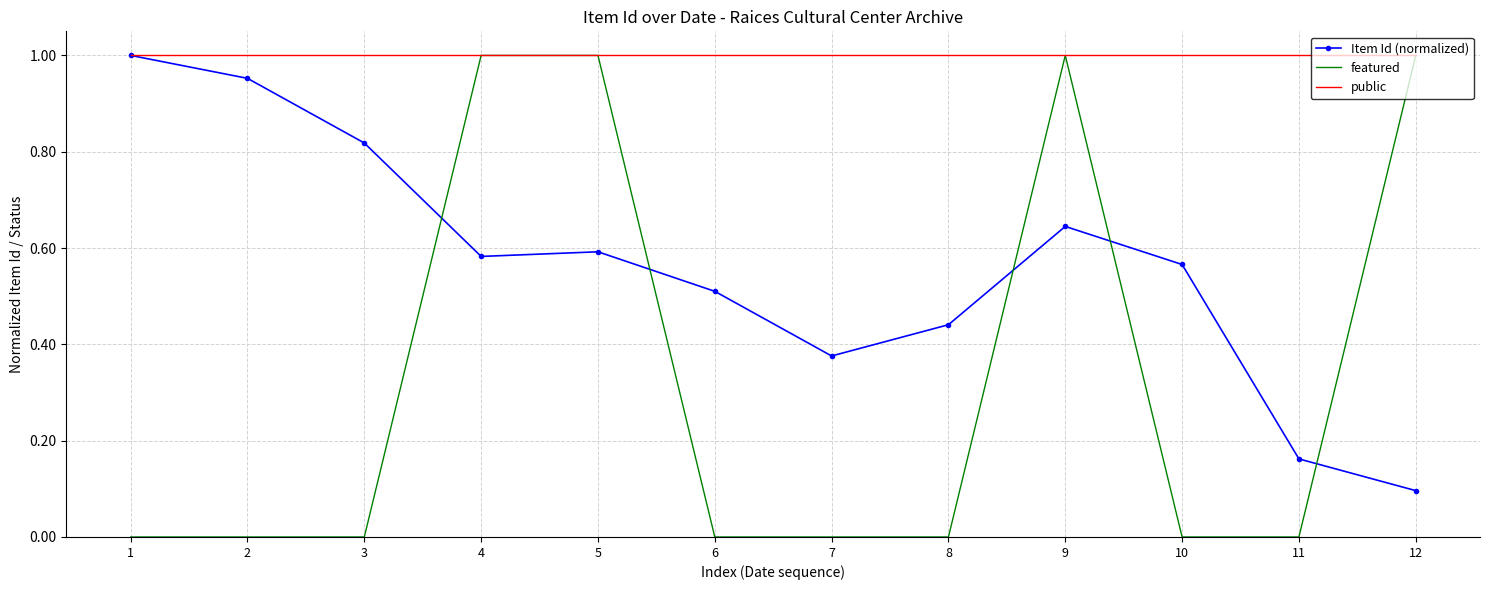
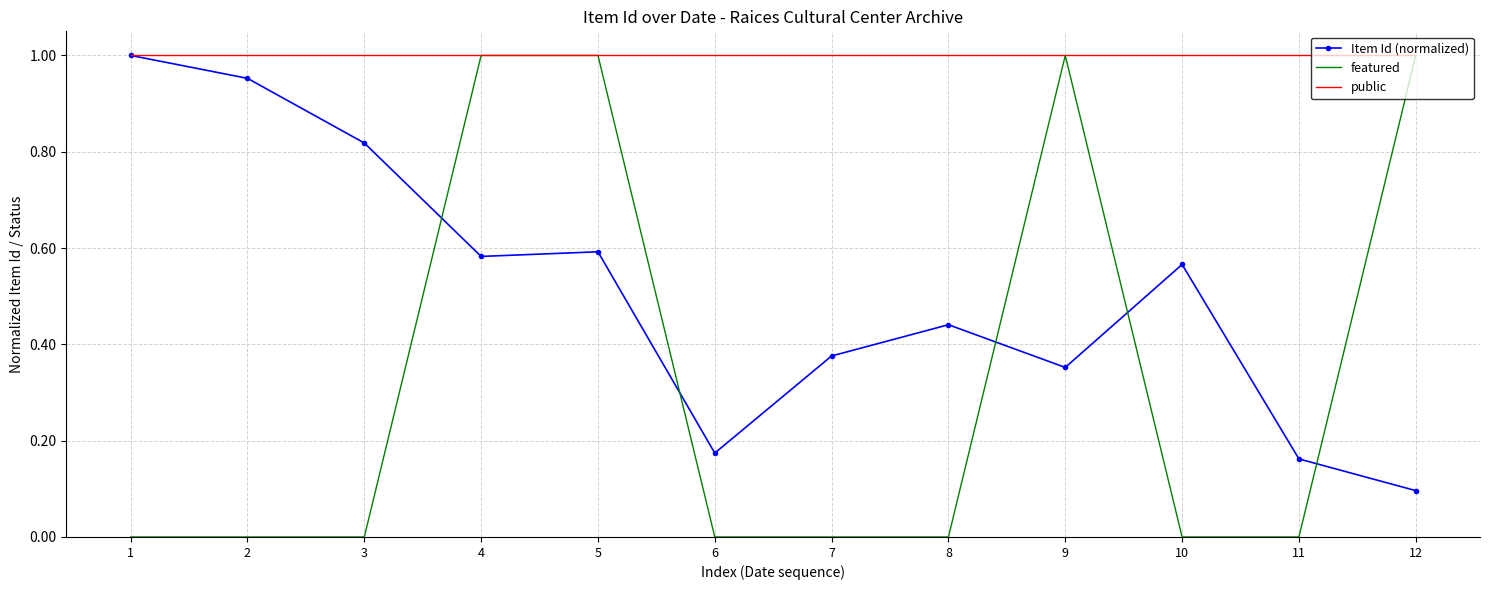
  {
    "Item Id (normalized)": {
      "2": 0.95,
      "3": 0.82,
      "4": 0.58,
      "5": 0.59,
-     "6": 0.51,
+     "6": 0.17,
      "7": 0.38,
      "8": 0.44,
-     "9": 0.64,
+     "9": 0.35,
      "10": 0.57,
      "11": 0.16,
      "12": 0.10
    },
    "featured": {
      "1": 0.00,
      "2": 0.00,
      "3": 0.00,
      "6": 0.00,
      "7": 0.00,
      "8": 0.00,
      "10": 0.00,
      "11": 0.00
    },
    "public": {
      "2": 1.00,
      "3": 1.00,
      "6": 1.00,
      "7": 1.00,
      "8": 1.00,
      "10": 1.00,
      "11": 1.00
    }
  }
